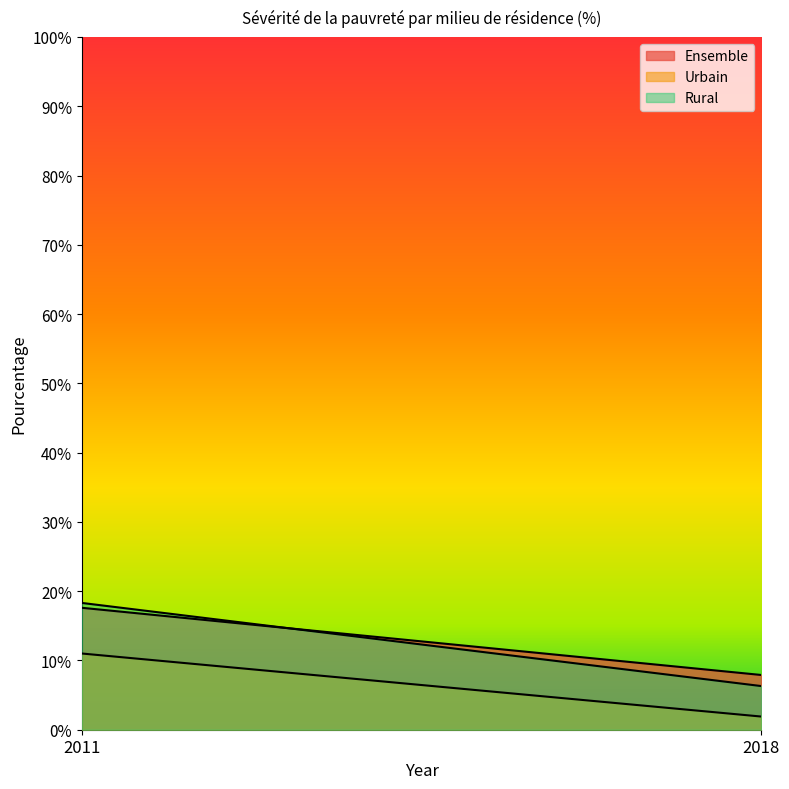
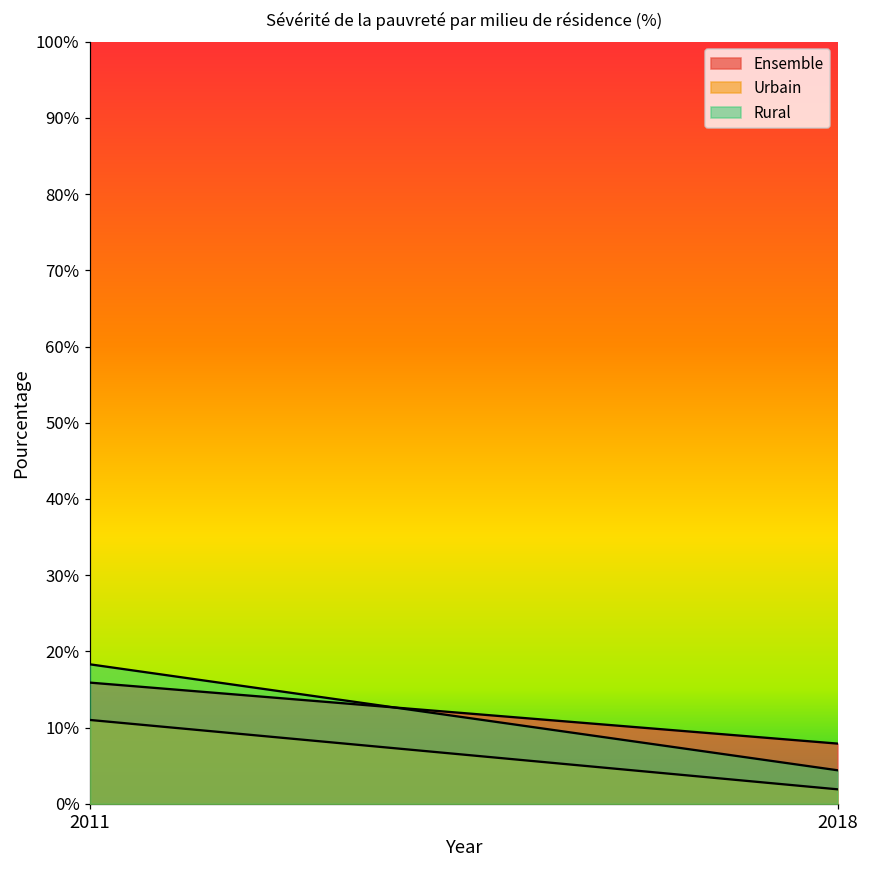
  {
    "Ensemble": {
-     "2011": "18%",
+     "2011": "16%",
      "2018": "8%"
    },
    "Urbain": {
      "2011": "11%",
      "2018": "2%"
    },
    "Rural": {
      "2011": "18%",
-     "2018": "6%"
+     "2018": "4%"
    }
  }
